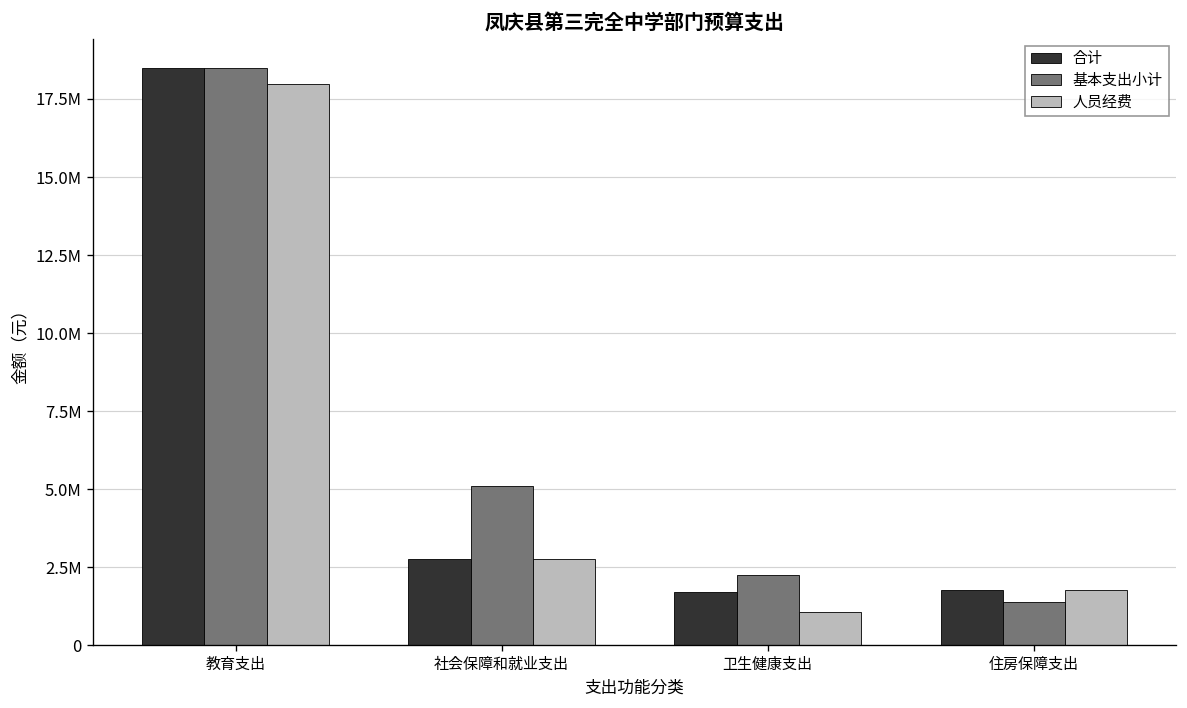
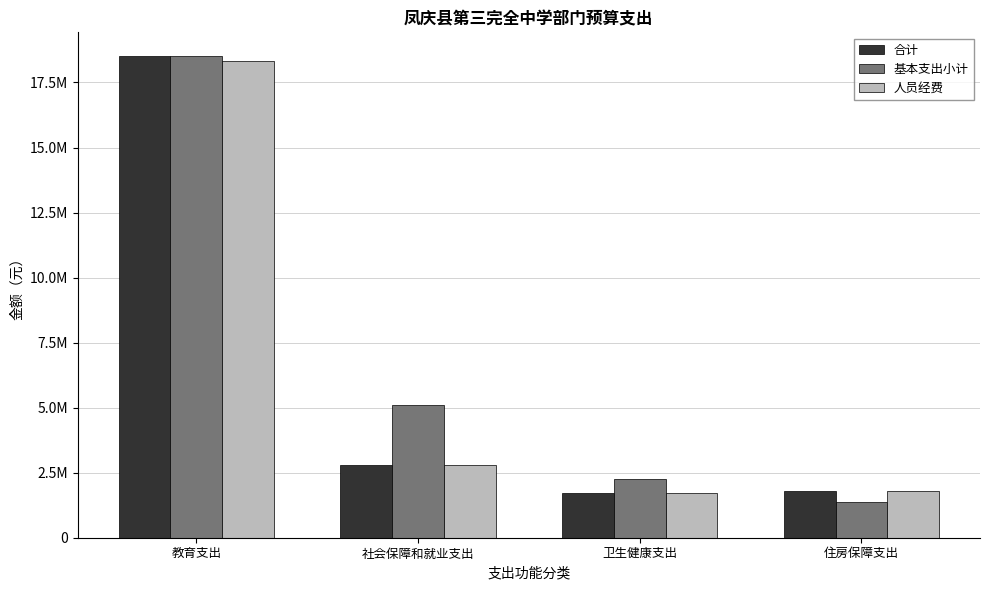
  {
    "合计": {
      "教育支出": 18500000,
      "社会保障和就业支出": 2800000,
      "卫生健康支出": 1700000,
      "住房保障支出": 1800000
    },
    "基本支出小计": {
      "教育支出": 18500000,
      "社会保障和就业支出": 5100000,
      "卫生健康支出": 2300000,
      "住房保障支出": 1400000
    },
    "人员经费": {
-     "教育支出": 18000000,
+     "教育支出": 18300000,
      "社会保障和就业支出": 2800000,
-     "卫生健康支出": 1100000,
+     "卫生健康支出": 1700000,
      "住房保障支出": 1800000
    }
  }
